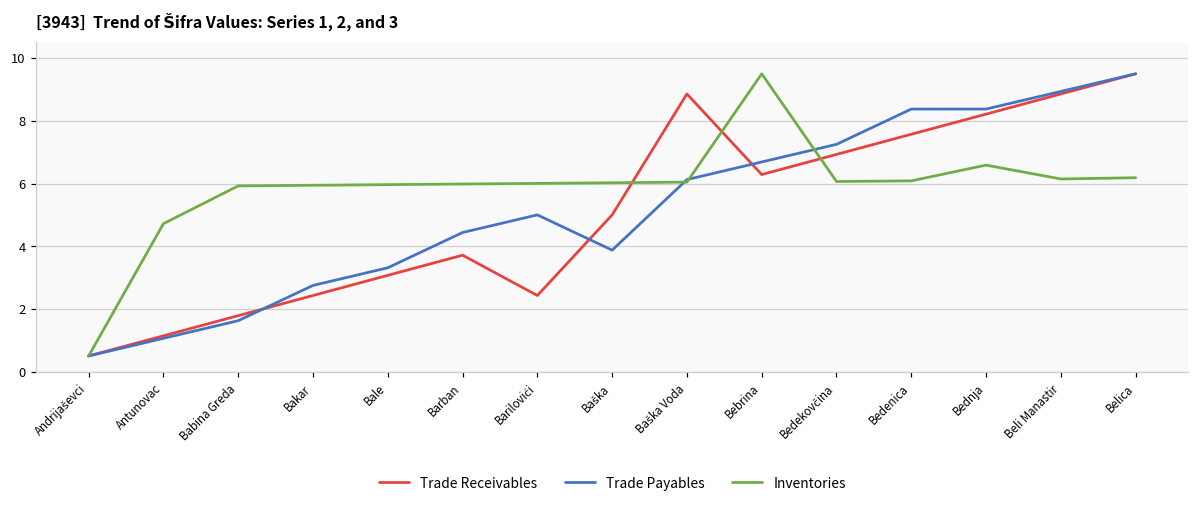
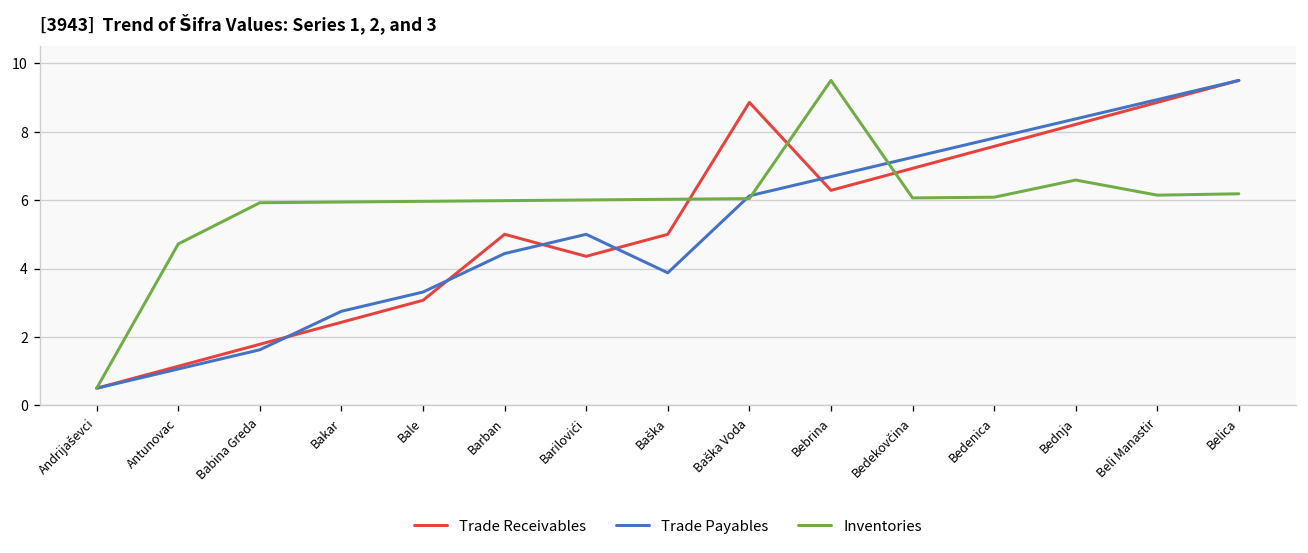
  {
    "Trade Receivables": {
      "Babina Greda": 1.8,
      "Bakar": 2.4,
      "Bale": 3.1,
-     "Barban": 3.7,
-     "Barilovići": 2.4,
+     "Barban": 5.0,
+     "Barilovići": 4.4,
      "Baška": 5.0,
      "Baška Voda": 8.9,
      "Bebrina": 6.3,
      "Bedekovčina": 6.9,
      "Bedenica": 7.6,
      "Bednja": 8.2
    },
    "Trade Payables": {
      "Babina Greda": 1.6,
      "Bakar": 2.8,
      "Bale": 3.3,
      "Barban": 4.4,
      "Barilovići": 5.0,
      "Baška": 3.9,
      "Bebrina": 6.7,
      "Bedekovčina": 7.3,
-     "Bedenica": 8.4,
+     "Bedenica": 7.8,
      "Bednja": 8.4
    },
    "Inventories": {
      "Antunovac": 4.7,
      "Babina Greda": 5.9,
      "Bakar": 5.9,
      "Bale": 6.0,
      "Barban": 6.0,
      "Barilovići": 6.0,
      "Baška": 6.0,
      "Bebrina": 9.5,
      "Bedekovčina": 6.1,
      "Bedenica": 6.1,
      "Bednja": 6.6,
      "Beli Manastir": 6.1,
      "Belica": 6.2
    }
  }
